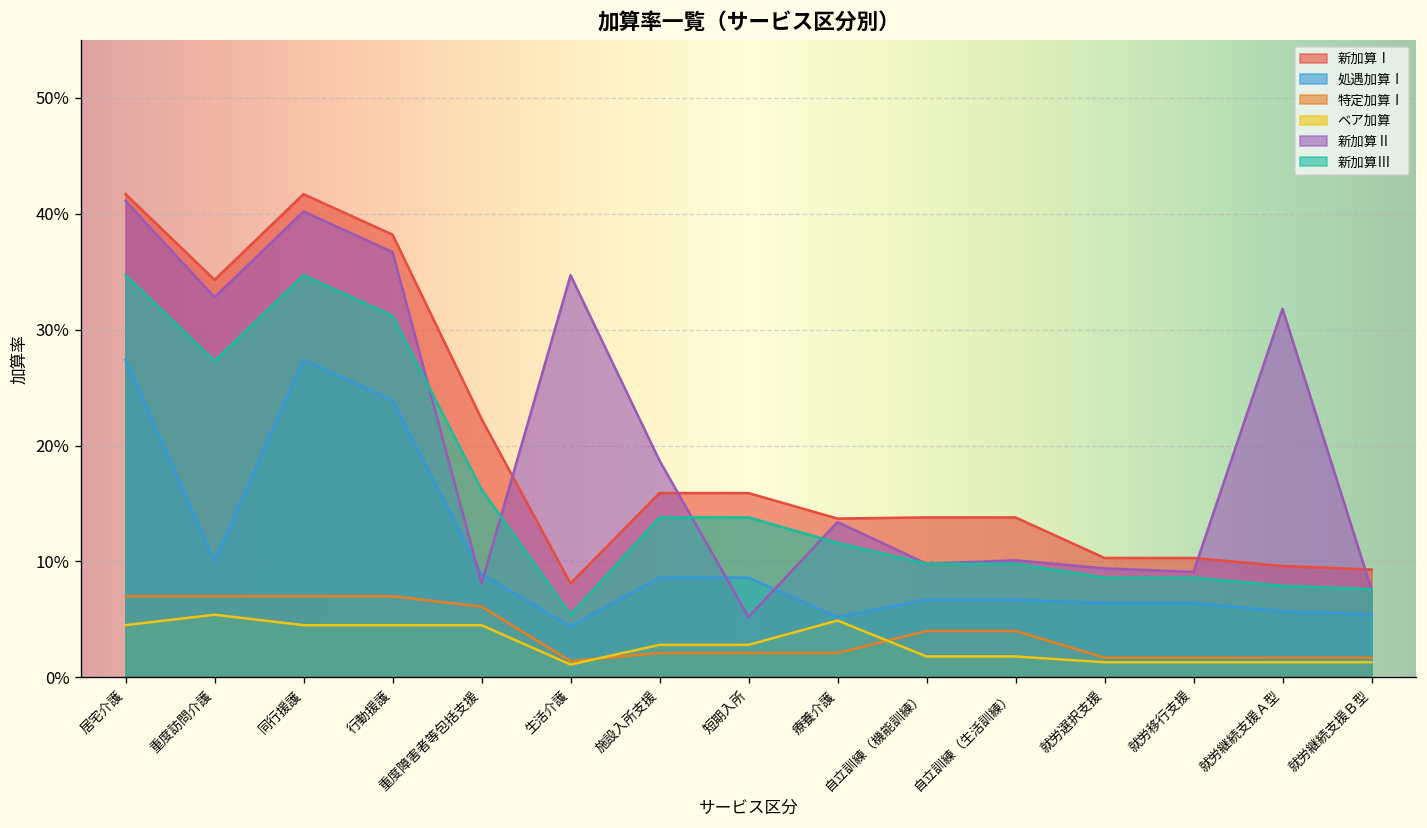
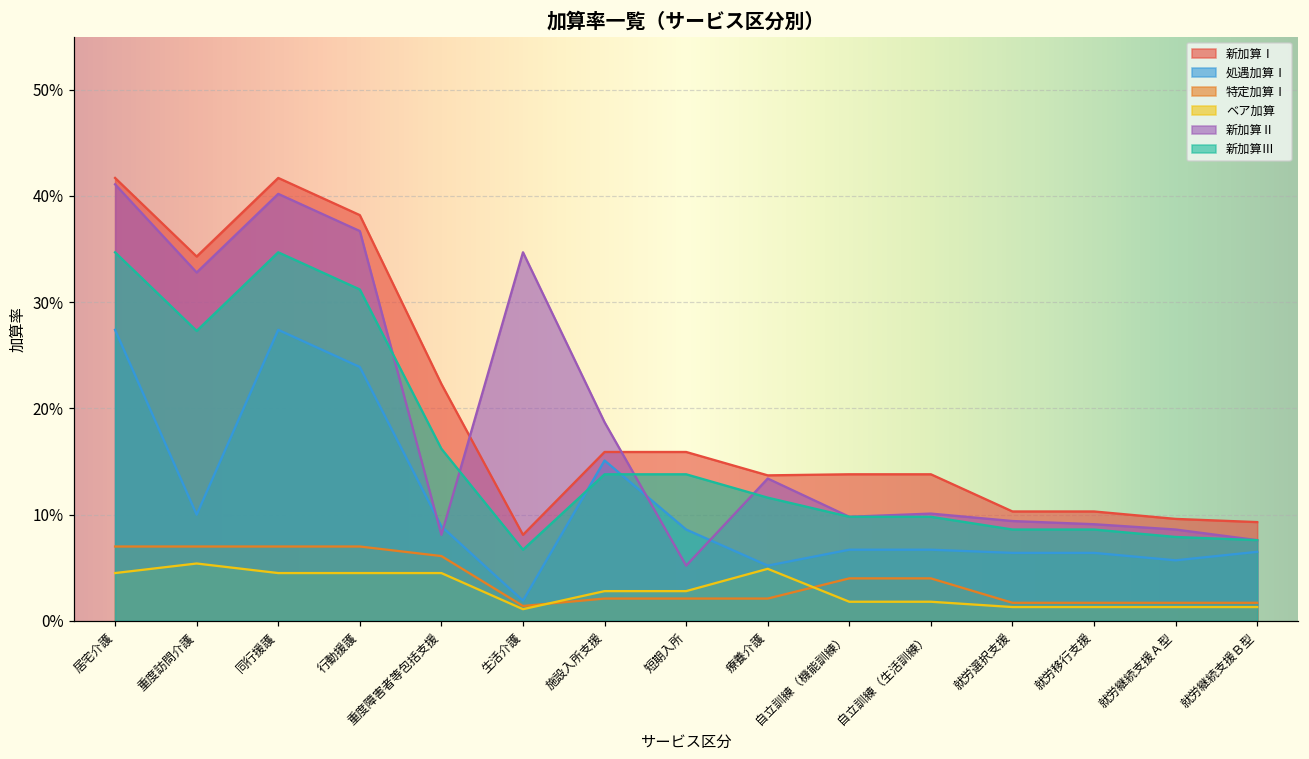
  {
    "処遇加算Ⅰ": {
      "居宅介護": "27%",
      "重度訪問介護": "10%",
      "同行援護": "27%",
      "行動援護": "24%",
      "重度障害者等包括支援": "9%",
-     "生活介護": "4%",
-     "施設入所支援": "9%",
+     "生活介護": "2%",
+     "施設入所支援": "15%",
      "短期入所": "9%",
      "療養介護": "5%",
      "自立訓練（機能訓練）": "7%",
      "自立訓練（生活訓練）": "7%",
      "就労選択支援": "6%",
      "就労移行支援": "6%",
      "就労継続支援Ａ型": "6%",
-     "就労継続支援Ｂ型": "5%"
+     "就労継続支援Ｂ型": "7%"
    },
    "ベア加算": {
      "居宅介護": "5%",
      "重度訪問介護": "5%",
      "同行援護": "5%",
      "行動援護": "5%",
      "重度障害者等包括支援": "5%",
      "生活介護": "1%",
      "施設入所支援": "3%",
      "短期入所": "3%",
      "療養介護": "5%",
      "自立訓練（機能訓練）": "2%",
      "自立訓練（生活訓練）": "2%",
      "就労選択支援": "1%",
      "就労移行支援": "1%",
      "就労継続支援Ａ型": "1%",
      "就労継続支援Ｂ型": "1%"
    },
    "新加算Ⅱ": {
      "居宅介護": "41%",
      "重度訪問介護": "33%",
      "同行援護": "40%",
      "行動援護": "37%",
      "重度障害者等包括支援": "8%",
      "生活介護": "35%",
      "施設入所支援": "19%",
      "短期入所": "5%",
      "療養介護": "13%",
      "自立訓練（生活訓練）": "10%",
      "就労選択支援": "9%",
      "就労移行支援": "9%",
-     "就労継続支援Ａ型": "32%"
+     "就労継続支援Ａ型": "9%"
    },
    "新加算Ⅲ": {
      "居宅介護": "35%",
      "重度訪問介護": "27%",
      "同行援護": "35%",
      "行動援護": "31%",
      "重度障害者等包括支援": "16%",
-     "生活介護": "5%",
+     "生活介護": "7%",
      "施設入所支援": "14%",
      "短期入所": "14%",
      "療養介護": "12%",
      "自立訓練（生活訓練）": "10%",
      "就労選択支援": "9%",
      "就労移行支援": "9%",
      "就労継続支援Ａ型": "8%"
    }
  }
